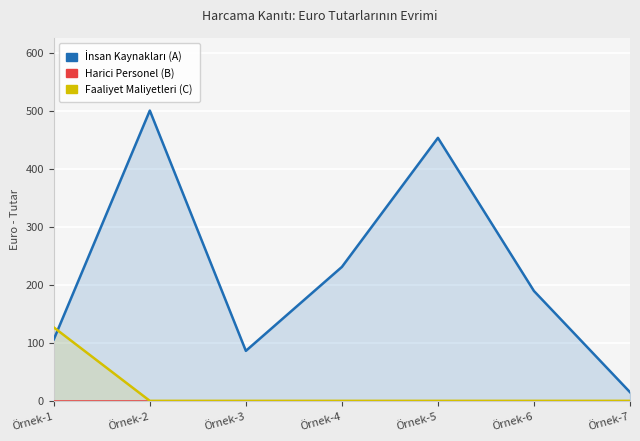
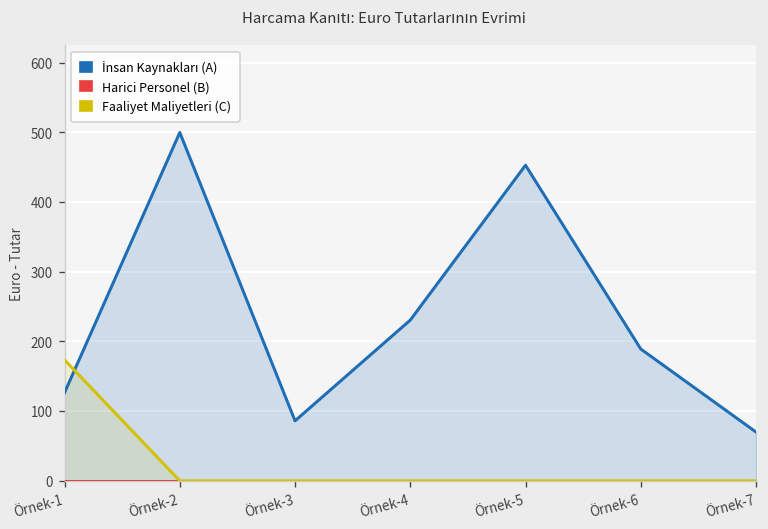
  {
    "İnsan Kaynakları (A)": {
-     "Örnek-1": 110,
+     "Örnek-1": 130,
      "Örnek-2": 500,
      "Örnek-3": 90,
      "Örnek-4": 230,
      "Örnek-5": 450,
      "Örnek-6": 190,
-     "Örnek-7": 10
+     "Örnek-7": 70
    },
    "Harici Personel (B)": {
      "Örnek-1": 0
    },
    "Faaliyet Maliyetleri (C)": {
-     "Örnek-1": 130
+     "Örnek-1": 170
    }
  }
